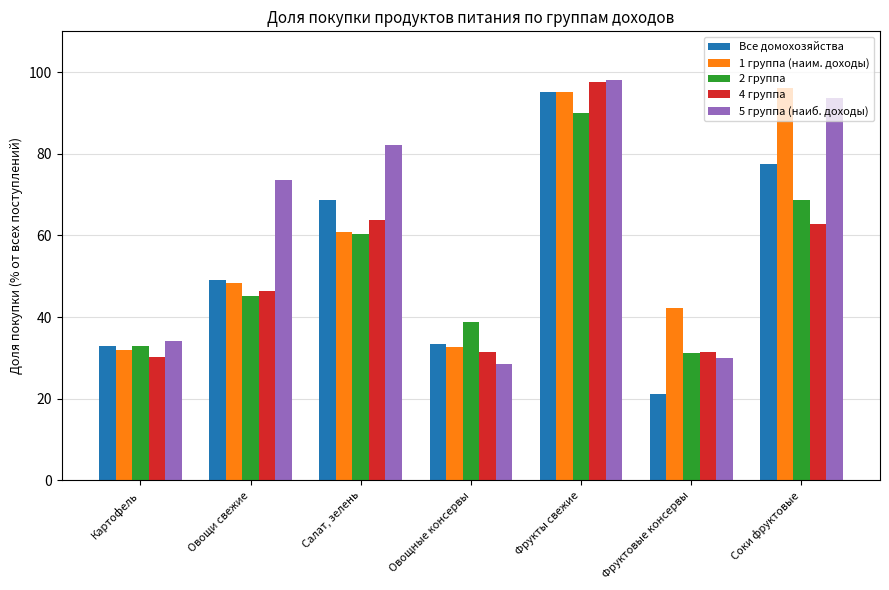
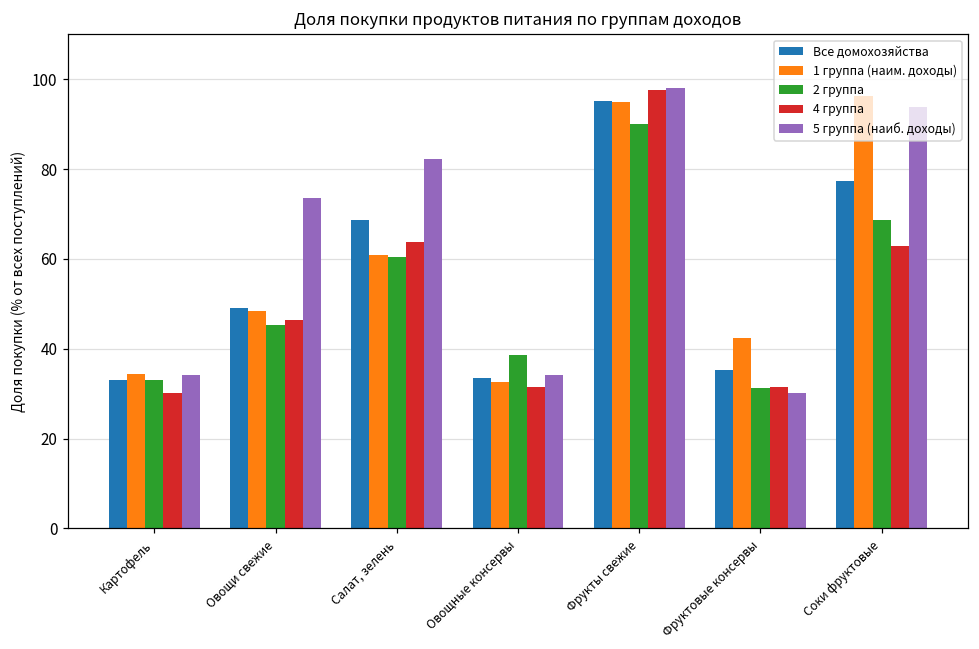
  {
    "Все домохозяйства": {
      "Картофель": 33,
      "Овощи свежие": 49,
      "Салат, зелень": 69,
      "Овощные консервы": 34,
      "Фрукты свежие": 95,
-     "Фруктовые консервы": 21,
+     "Фруктовые консервы": 35,
      "Соки фруктовые": 77
    },
    "1 группа (наим. доходы)": {
-     "Картофель": 32,
+     "Картофель": 34,
      "Овощи свежие": 48,
      "Салат, зелень": 61,
      "Овощные консервы": 33,
      "Фрукты свежие": 95,
      "Фруктовые консервы": 42
    },
    "2 группа": {
      "Картофель": 33,
      "Овощи свежие": 45,
      "Салат, зелень": 60,
      "Овощные консервы": 39,
      "Фрукты свежие": 90,
      "Фруктовые консервы": 31,
      "Соки фруктовые": 69
    },
    "4 группа": {
      "Картофель": 30,
      "Овощи свежие": 46,
      "Салат, зелень": 64,
      "Овощные консервы": 31,
      "Фрукты свежие": 98,
      "Фруктовые консервы": 31,
      "Соки фруктовые": 63
    },
    "5 группа (наиб. доходы)": {
      "Картофель": 34,
      "Овощи свежие": 74,
      "Салат, зелень": 82,
-     "Овощные консервы": 29,
+     "Овощные консервы": 34,
      "Фрукты свежие": 98,
      "Фруктовые консервы": 30
    }
  }
